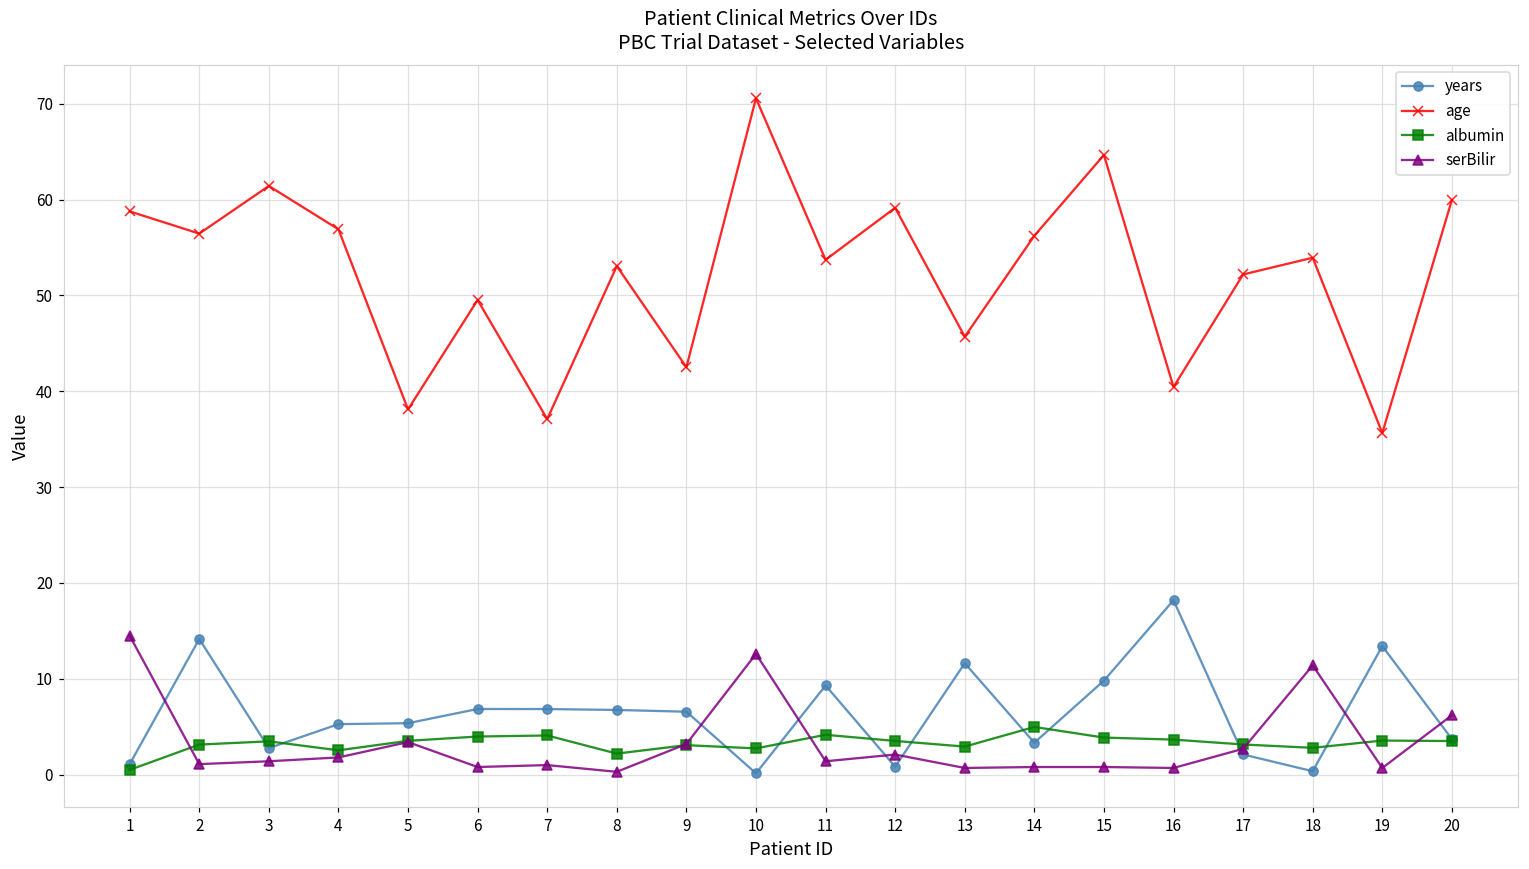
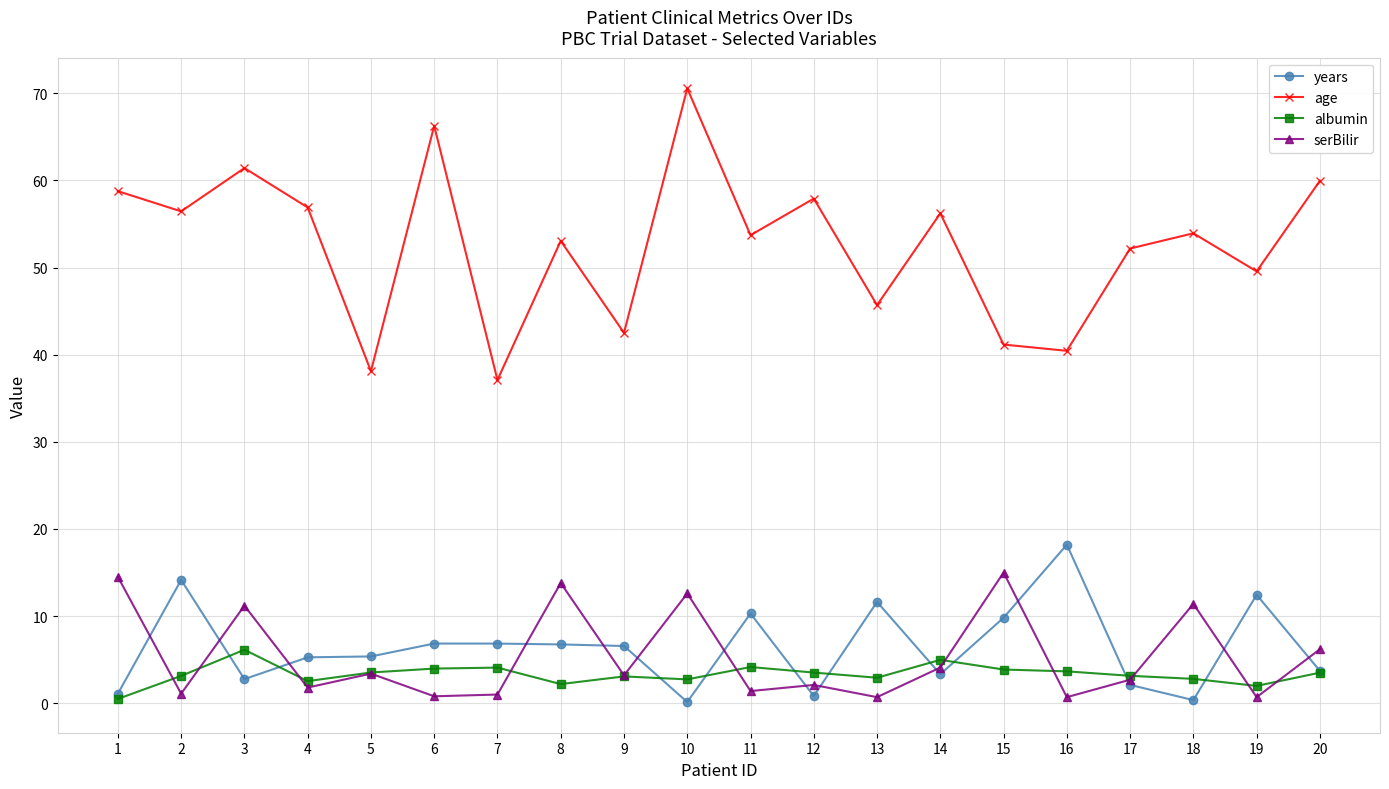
  {
    "years": {
      "1": 1,
      "2": 14,
      "3": 3,
      "4": 5,
      "5": 5,
      "6": 7,
      "7": 7,
      "8": 7,
      "9": 7,
      "10": 0,
-     "11": 9,
+     "11": 10,
      "12": 1,
      "13": 12,
      "14": 3,
      "15": 10,
      "16": 18,
      "17": 2,
      "18": 0,
-     "19": 13
+     "19": 12
    },
    "age": {
      "1": 59,
      "2": 56,
      "3": 61,
      "4": 57,
      "5": 38,
-     "6": 50,
+     "6": 66,
      "7": 37,
      "8": 53,
      "9": 43,
      "10": 71,
      "11": 54,
-     "12": 59,
+     "12": 58,
      "13": 46,
      "14": 56,
-     "15": 65,
+     "15": 41,
      "16": 40,
      "17": 52,
      "18": 54,
-     "19": 36,
+     "19": 50,
      "20": 60
    },
    "albumin": {
      "1": 1,
      "2": 3,
-     "3": 3,
+     "3": 6,
      "4": 3,
      "6": 4,
      "7": 4,
      "8": 2,
      "10": 3,
      "11": 4,
      "12": 4,
      "13": 3,
      "14": 5,
      "15": 4,
      "16": 4,
      "17": 3,
      "18": 3,
-     "19": 4
+     "19": 2
    },
    "serBilir": {
      "1": 15,
      "2": 1,
-     "3": 1,
+     "3": 11,
      "4": 2,
      "6": 1,
      "7": 1,
-     "8": 0,
+     "8": 14,
      "10": 13,
      "11": 1,
      "12": 2,
      "13": 1,
-     "14": 1,
-     "15": 1,
+     "14": 4,
+     "15": 15,
      "16": 1,
      "17": 3,
      "18": 11,
      "19": 1,
      "20": 6
    }
  }
